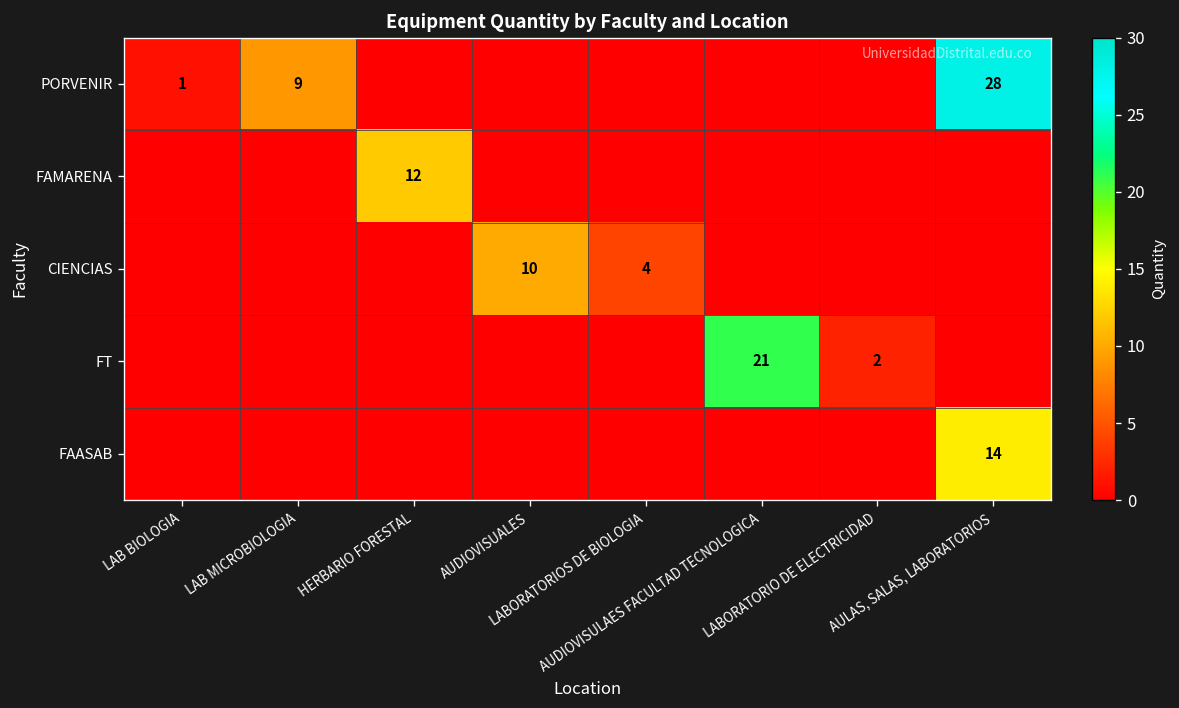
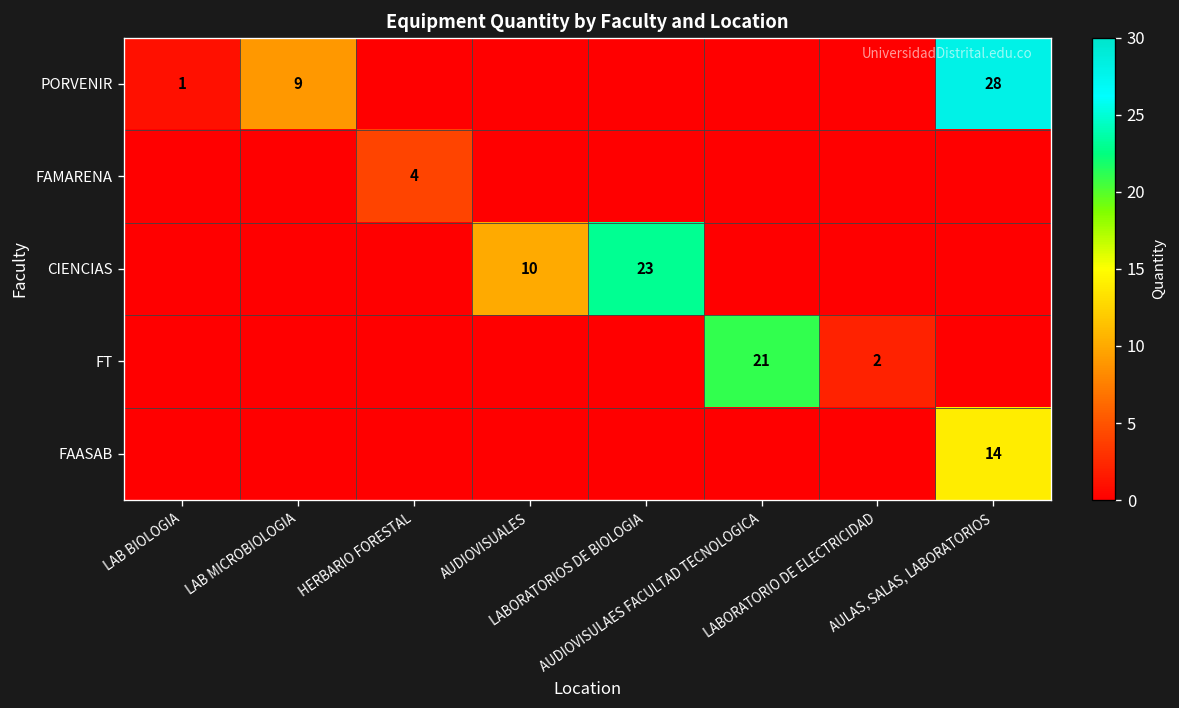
  {
    "PORVENIR": {
      "LAB BIOLOGIA": 1,
      "LAB MICROBIOLOGIA": 9
    },
    "FAMARENA": {
-     "HERBARIO FORESTAL": 12
+     "HERBARIO FORESTAL": 4
    },
    "CIENCIAS": {
      "AUDIOVISUALES": 10,
-     "LABORATORIOS DE BIOLOGIA": 4
+     "LABORATORIOS DE BIOLOGIA": 23
    },
    "FT": {
      "AUDIOVISULAES FACULTAD TECNOLOGICA": 21,
      "LABORATORIO DE ELECTRICIDAD": 2
    },
    "FAASAB": {
      "AULAS, SALAS, LABORATORIOS": 14
    }
  }
